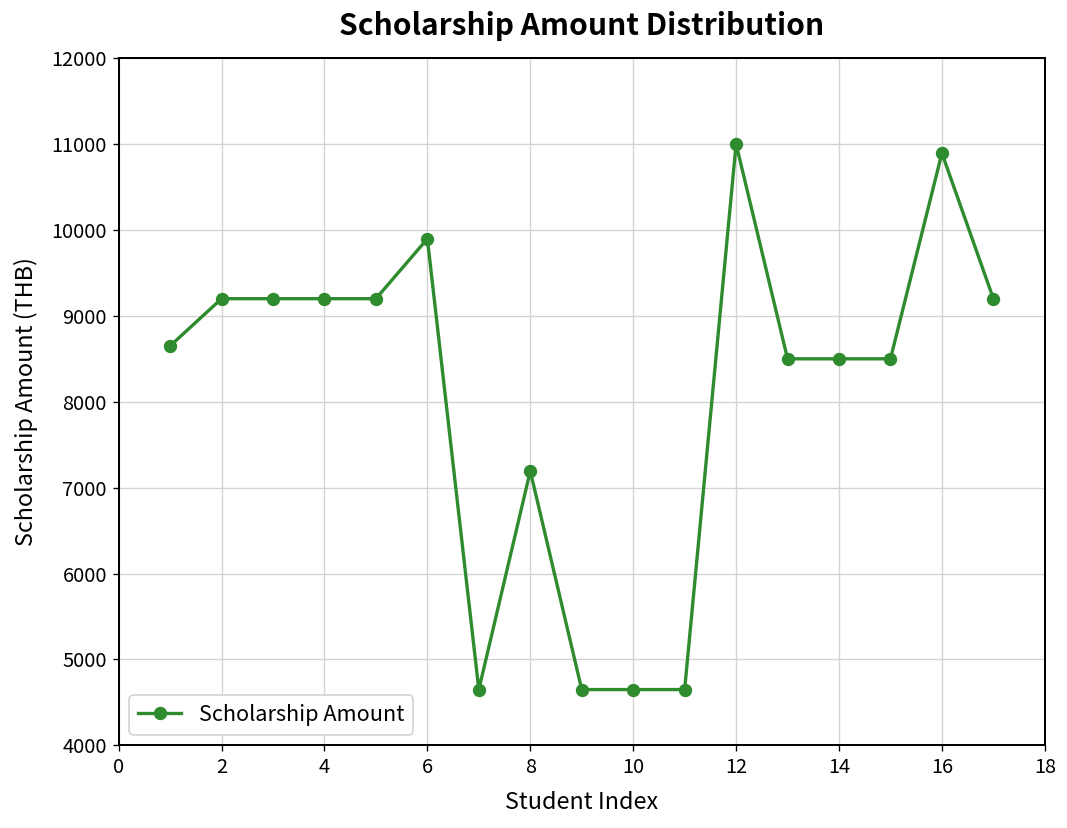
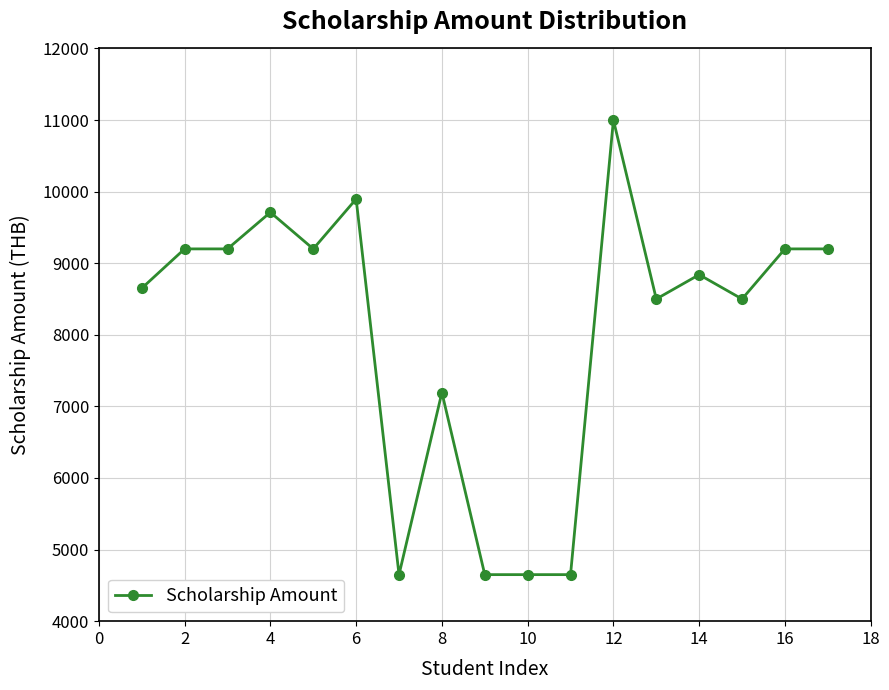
  {
    "2": 9200,
-   "4": 9200,
+   "4": 9700,
    "6": 9900,
    "8": 7200,
    "10": 4700,
    "12": 11000,
-   "14": 8500,
-   "16": 10900
+   "14": 8800,
+   "16": 9200
  }
